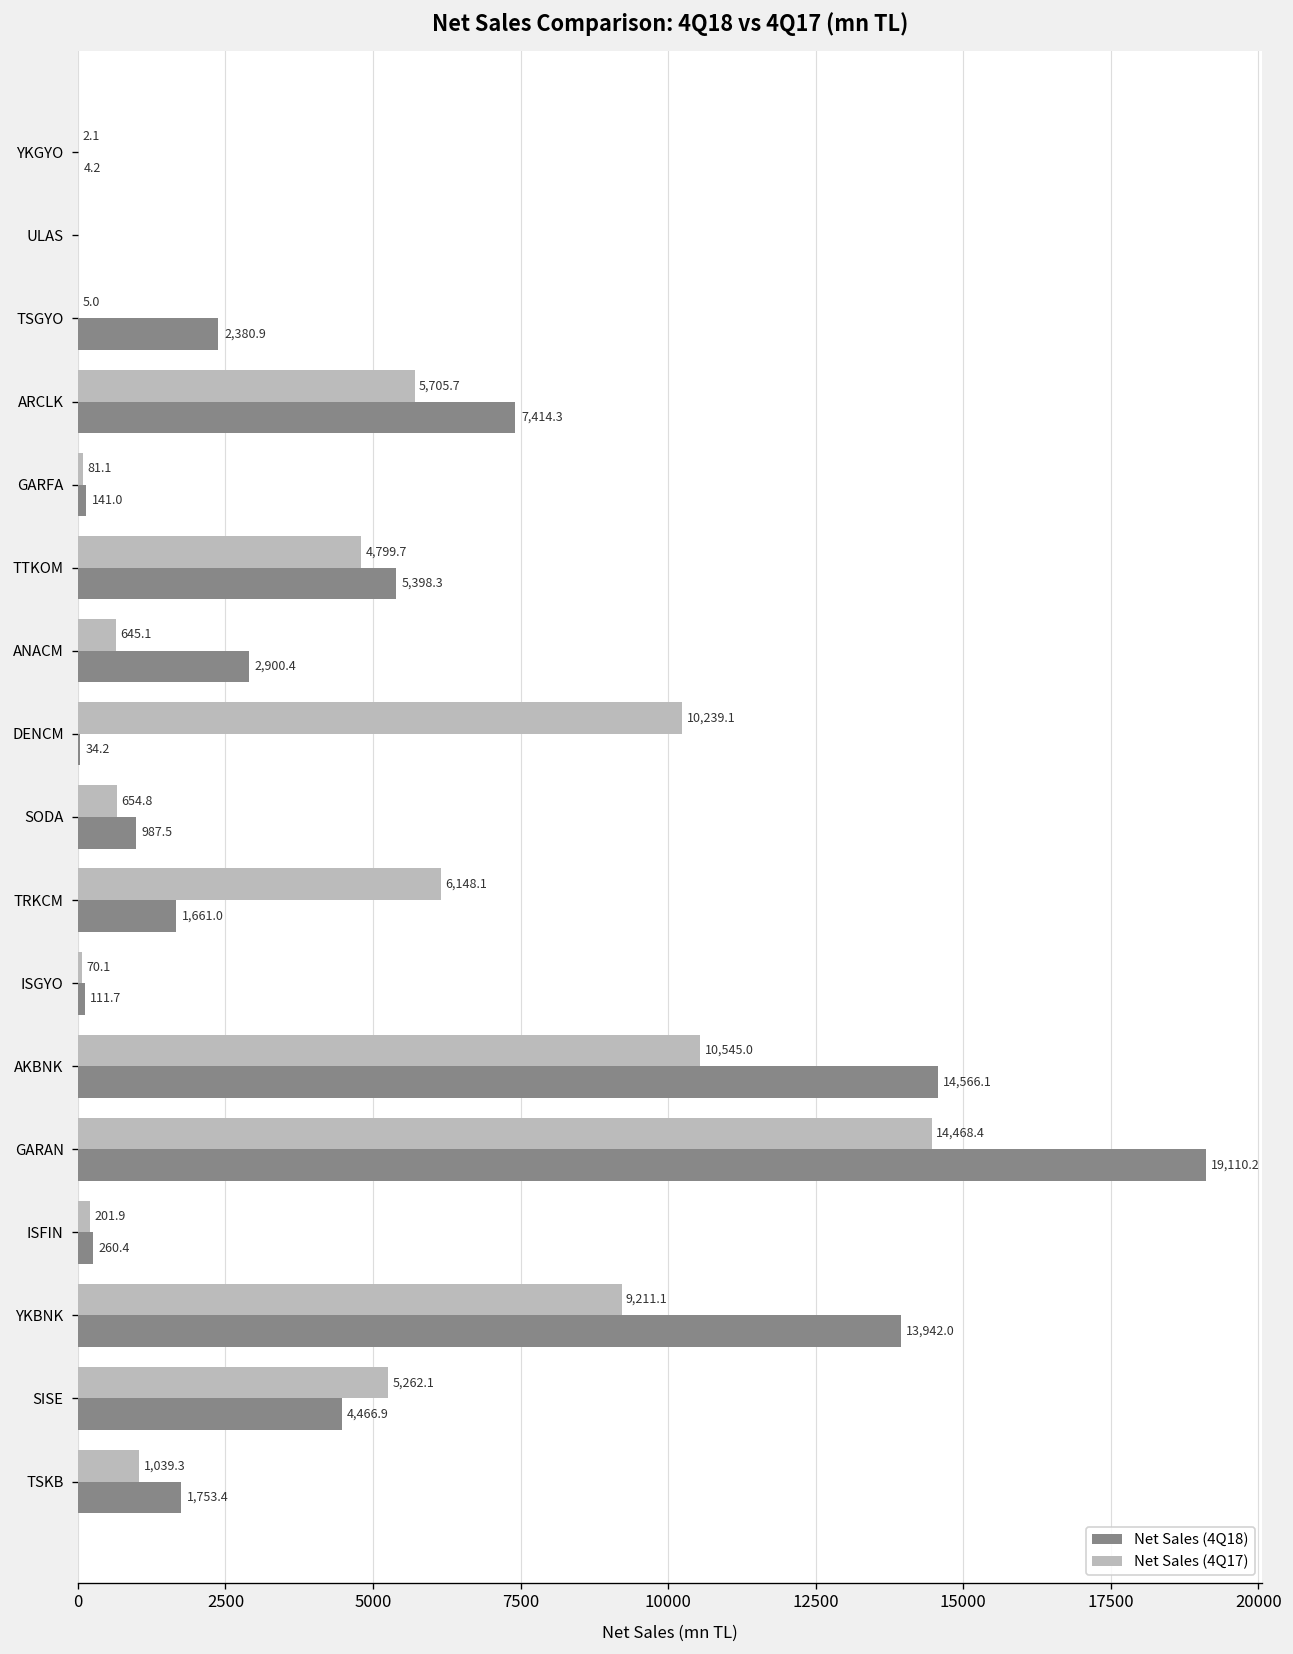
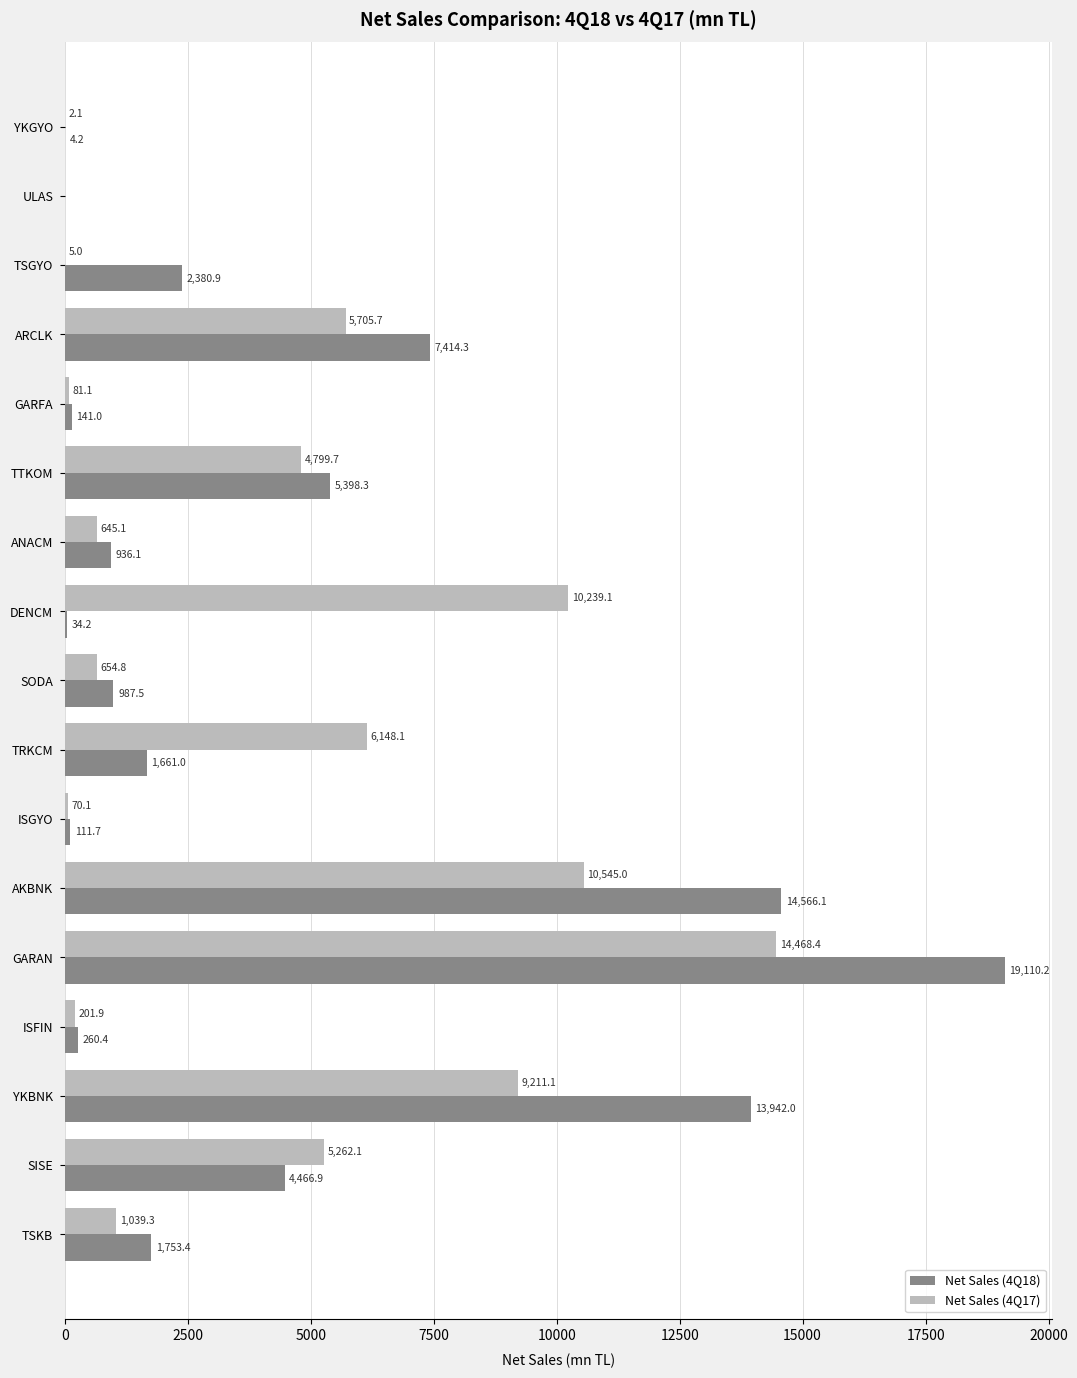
  {
    "Net Sales (4Q18)": {
      "YKGYO": "4.2",
      "TSGYO": "2,380.9",
      "ARCLK": "7,414.3",
      "GARFA": "141.0",
      "TTKOM": "5,398.3",
-     "ANACM": "2,900.4",
+     "ANACM": "936.1",
      "DENCM": "34.2",
      "SODA": "987.5",
      "TRKCM": "1,661.0",
      "ISGYO": "111.7",
      "AKBNK": "14,566.1",
      "GARAN": "19,110.2",
      "ISFIN": "260.4",
      "YKBNK": "13,942.0",
      "SISE": "4,466.9",
      "TSKB": "1,753.4"
    },
    "Net Sales (4Q17)": {
      "YKGYO": "2.1",
      "TSGYO": "5.0",
      "ARCLK": "5,705.7",
      "GARFA": "81.1",
      "TTKOM": "4,799.7",
      "ANACM": "645.1",
      "DENCM": "10,239.1",
      "SODA": "654.8",
      "TRKCM": "6,148.1",
      "ISGYO": "70.1",
      "AKBNK": "10,545.0",
      "GARAN": "14,468.4",
      "ISFIN": "201.9",
      "YKBNK": "9,211.1",
      "SISE": "5,262.1",
      "TSKB": "1,039.3"
    }
  }
